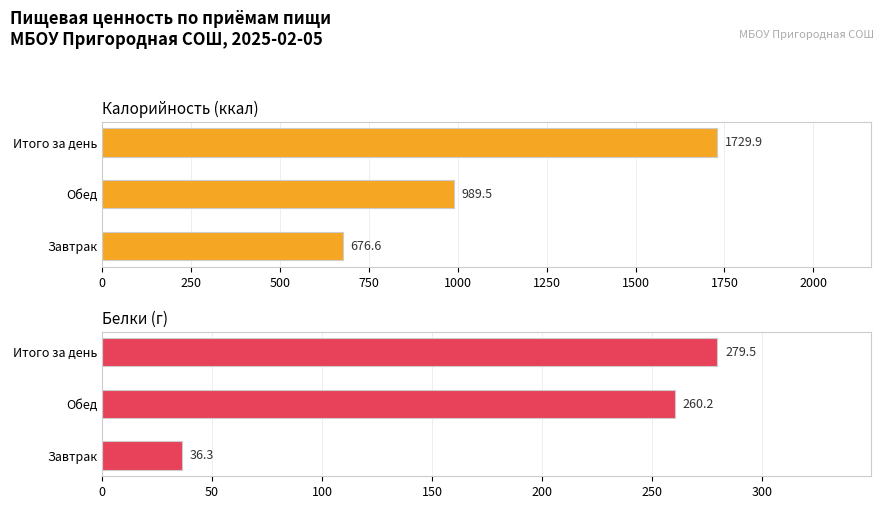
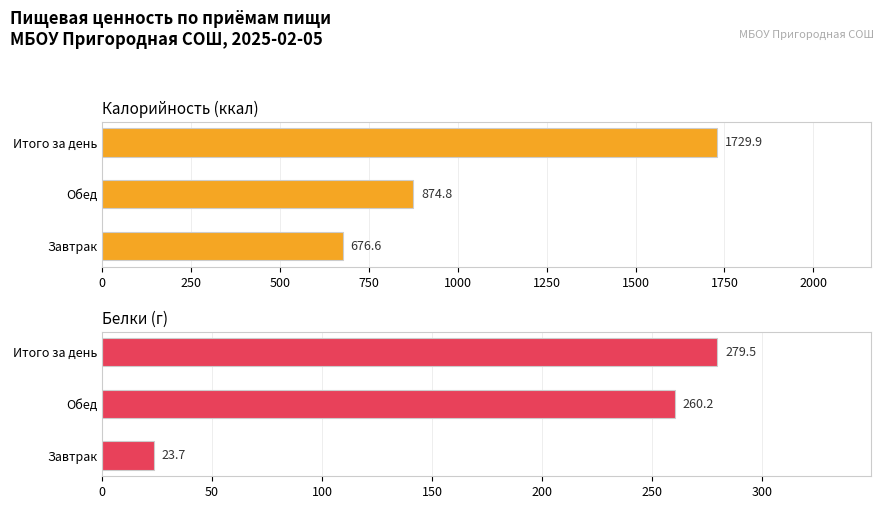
  {
    "Калорийность (ккал)": {
      "Итого за день": 1729.9,
-     "Обед": 989.5,
+     "Обед": 874.8,
      "Завтрак": 676.6
    },
    "Белки (г)": {
      "Итого за день": 279.5,
      "Обед": 260.2,
-     "Завтрак": 36.3
+     "Завтрак": 23.7
    }
  }
